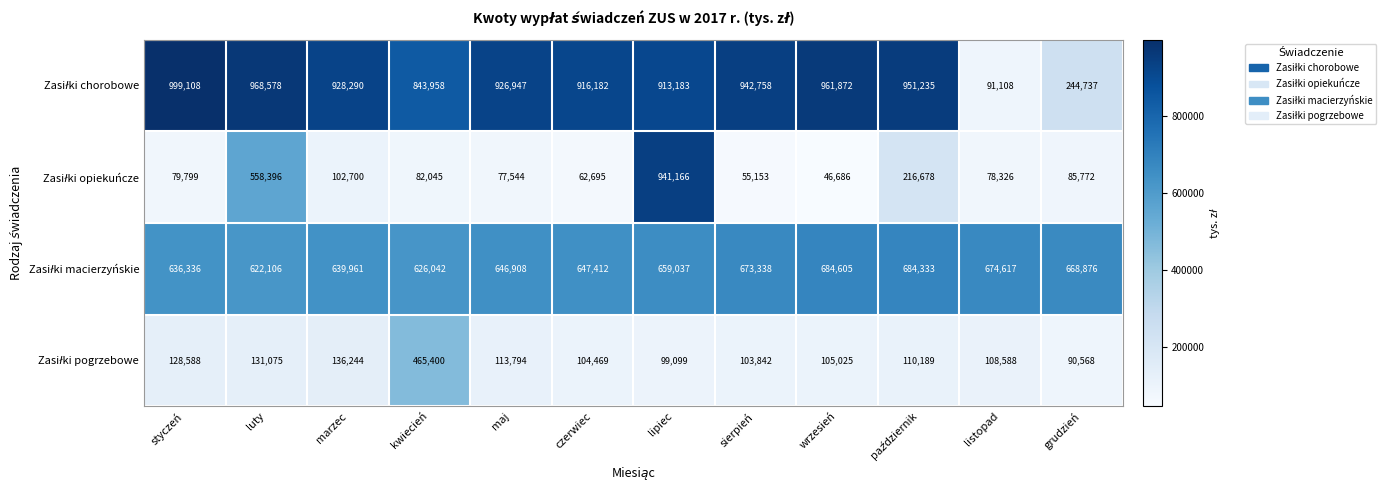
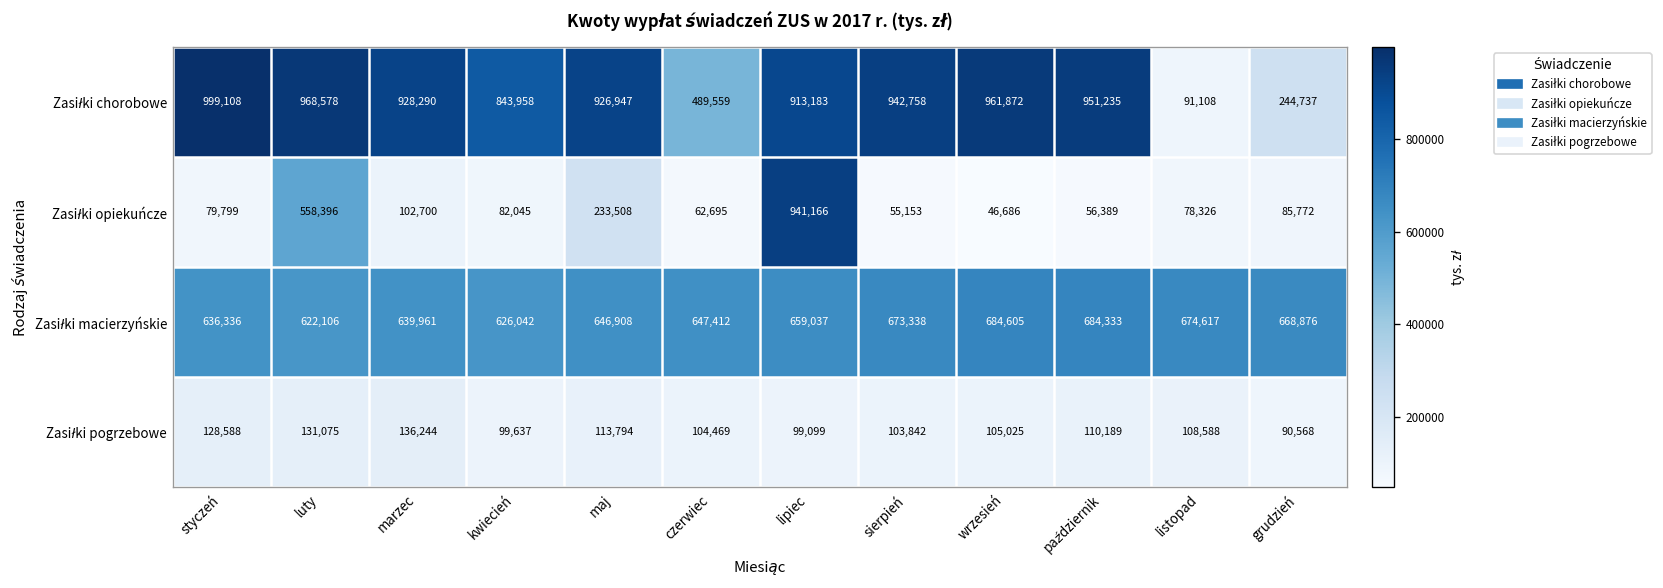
  {
    "Zasiłki chorobowe": {
      "styczeń": "999,108",
      "luty": "968,578",
      "marzec": "928,290",
      "kwiecień": "843,958",
      "maj": "926,947",
-     "czerwiec": "916,182",
+     "czerwiec": "489,559",
      "lipiec": "913,183",
      "sierpień": "942,758",
      "wrzesień": "961,872",
      "październik": "951,235",
      "listopad": "91,108",
      "grudzień": "244,737"
    },
    "Zasiłki opiekuńcze": {
      "styczeń": "79,799",
      "luty": "558,396",
      "marzec": "102,700",
      "kwiecień": "82,045",
-     "maj": "77,544",
+     "maj": "233,508",
      "czerwiec": "62,695",
      "lipiec": "941,166",
      "sierpień": "55,153",
      "wrzesień": "46,686",
-     "październik": "216,678",
+     "październik": "56,389",
      "listopad": "78,326",
      "grudzień": "85,772"
    },
    "Zasiłki macierzyńskie": {
      "styczeń": "636,336",
      "luty": "622,106",
      "marzec": "639,961",
      "kwiecień": "626,042",
      "maj": "646,908",
      "czerwiec": "647,412",
      "lipiec": "659,037",
      "sierpień": "673,338",
      "wrzesień": "684,605",
      "październik": "684,333",
      "listopad": "674,617",
      "grudzień": "668,876"
    },
    "Zasiłki pogrzebowe": {
      "styczeń": "128,588",
      "luty": "131,075",
      "marzec": "136,244",
-     "kwiecień": "465,400",
+     "kwiecień": "99,637",
      "maj": "113,794",
      "czerwiec": "104,469",
      "lipiec": "99,099",
      "sierpień": "103,842",
      "wrzesień": "105,025",
      "październik": "110,189",
      "listopad": "108,588",
      "grudzień": "90,568"
    }
  }
